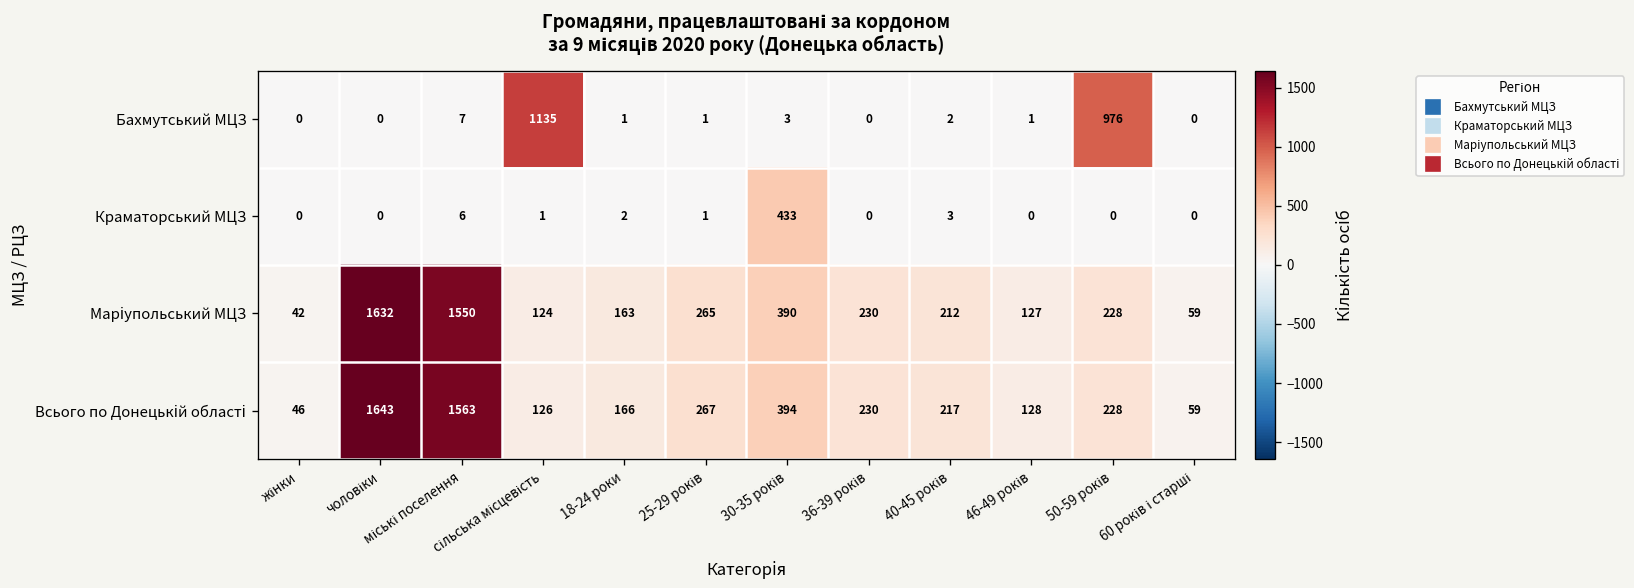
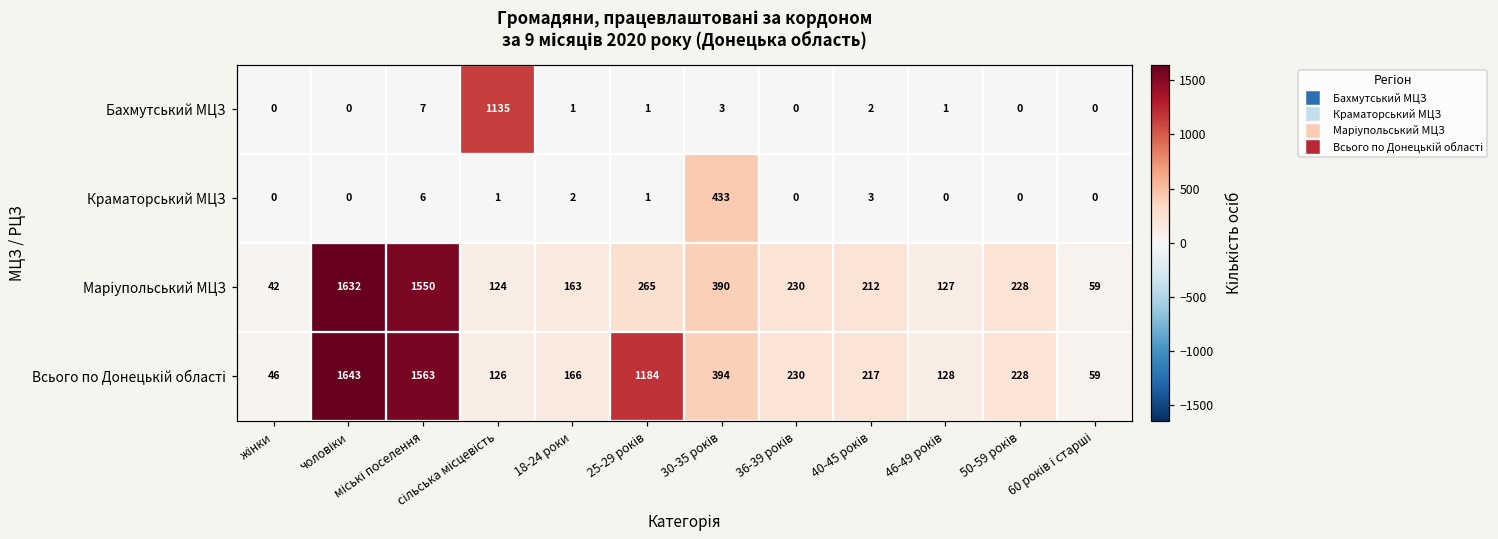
  {
    "Бахмутський МЦЗ": {
      "жінки": 0,
      "чоловіки": 0,
      "міські поселення": 7,
      "сільська місцевість": 1135,
      "18-24 роки": 1,
      "25-29 років": 1,
      "30-35 років": 3,
      "36-39 років": 0,
      "40-45 років": 2,
      "46-49 років": 1,
-     "50-59 років": 976,
+     "50-59 років": 0,
      "60 років і старші": 0
    },
    "Краматорський МЦЗ": {
      "жінки": 0,
      "чоловіки": 0,
      "міські поселення": 6,
      "сільська місцевість": 1,
      "18-24 роки": 2,
      "25-29 років": 1,
      "30-35 років": 433,
      "36-39 років": 0,
      "40-45 років": 3,
      "46-49 років": 0,
      "50-59 років": 0,
      "60 років і старші": 0
    },
    "Маріупольський МЦЗ": {
      "жінки": 42,
      "чоловіки": 1632,
      "міські поселення": 1550,
      "сільська місцевість": 124,
      "18-24 роки": 163,
      "25-29 років": 265,
      "30-35 років": 390,
      "36-39 років": 230,
      "40-45 років": 212,
      "46-49 років": 127,
      "50-59 років": 228,
      "60 років і старші": 59
    },
    "Всього по Донецькій області": {
      "жінки": 46,
      "чоловіки": 1643,
      "міські поселення": 1563,
      "сільська місцевість": 126,
      "18-24 роки": 166,
-     "25-29 років": 267,
+     "25-29 років": 1184,
      "30-35 років": 394,
      "36-39 років": 230,
      "40-45 років": 217,
      "46-49 років": 128,
      "50-59 років": 228,
      "60 років і старші": 59
    }
  }
